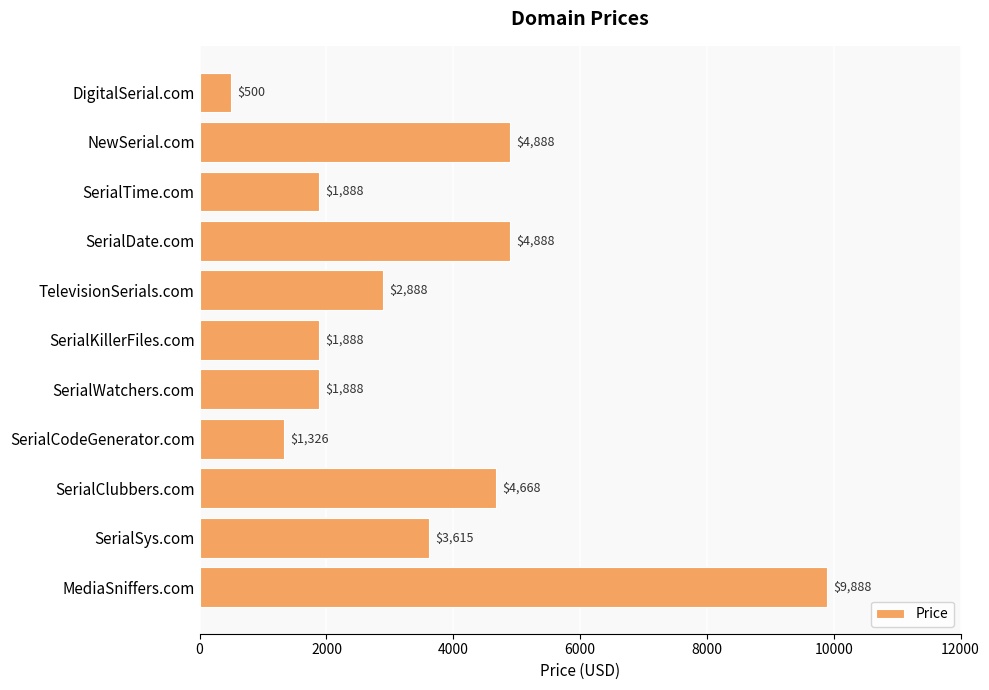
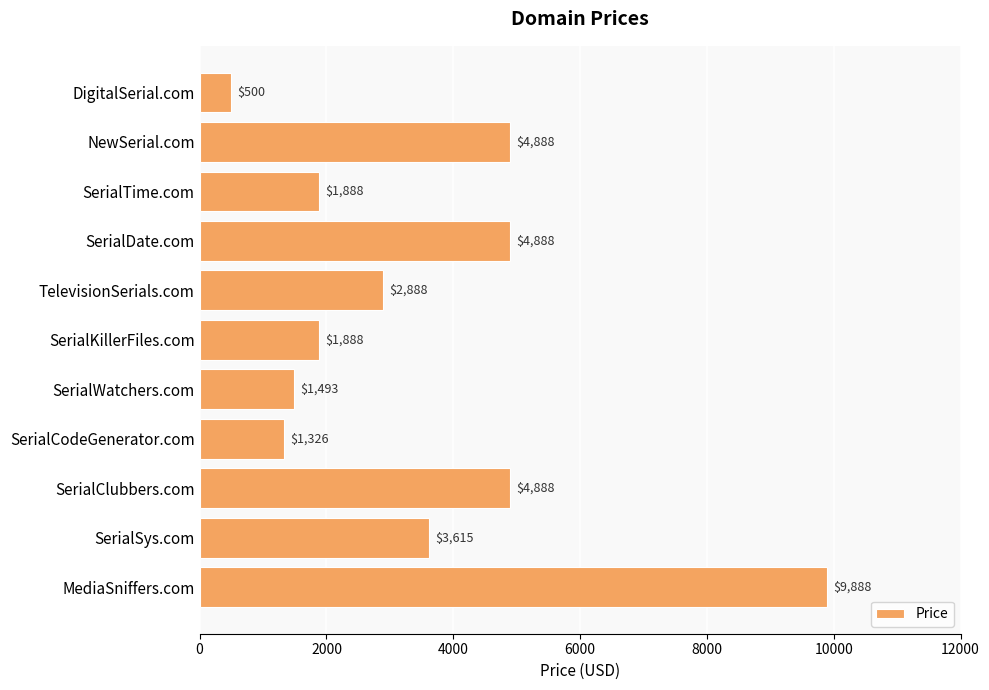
  {
    "DigitalSerial.com": "$500",
    "NewSerial.com": "$4,888",
    "SerialTime.com": "$1,888",
    "SerialDate.com": "$4,888",
    "TelevisionSerials.com": "$2,888",
    "SerialKillerFiles.com": "$1,888",
-   "SerialWatchers.com": "$1,888",
+   "SerialWatchers.com": "$1,493",
    "SerialCodeGenerator.com": "$1,326",
-   "SerialClubbers.com": "$4,668",
+   "SerialClubbers.com": "$4,888",
    "SerialSys.com": "$3,615",
    "MediaSniffers.com": "$9,888"
  }
